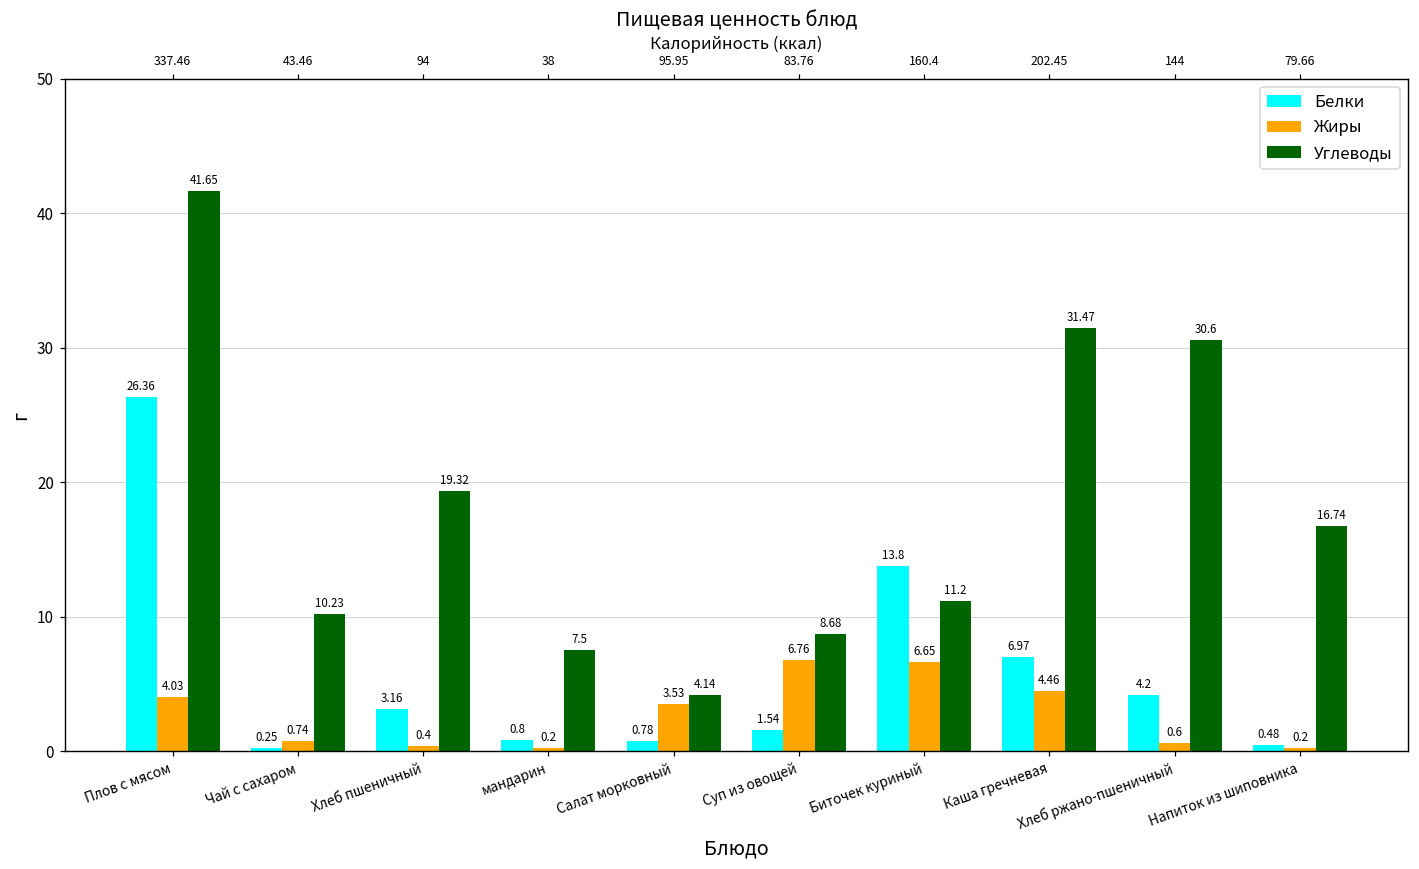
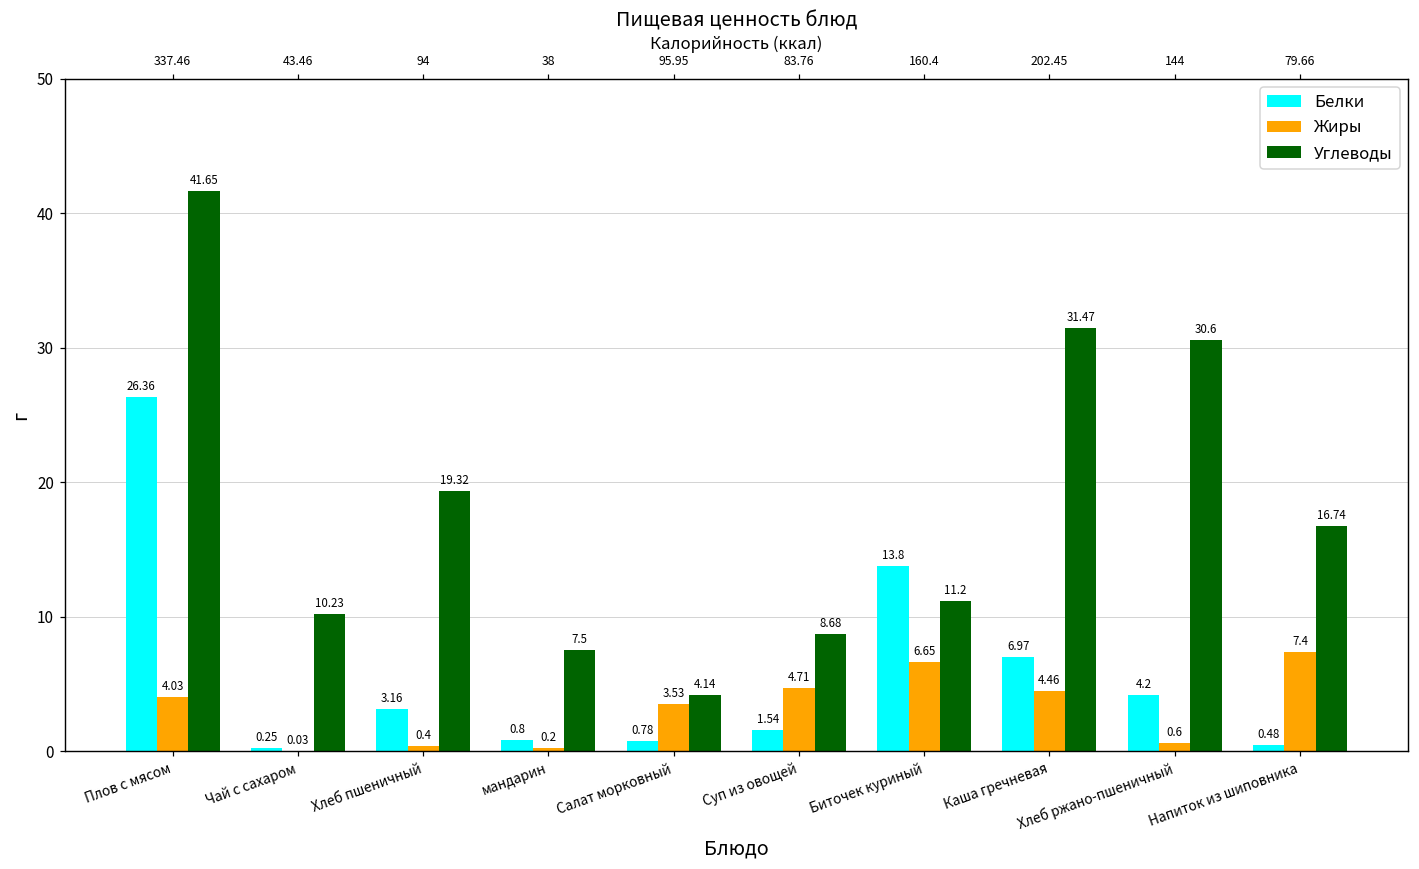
  {
    "Жиры": {
      "Плов с мясом": 4.03,
-     "Чай с сахаром": 0.74,
+     "Чай с сахаром": 0.03,
      "Хлеб пшеничный": 0.4,
      "мандарин": 0.2,
      "Салат морковный": 3.53,
-     "Суп из овощей": 6.76,
+     "Суп из овощей": 4.71,
      "Биточек куриный": 6.65,
      "Каша гречневая": 4.46,
      "Хлеб ржано-пшеничный": 0.6,
-     "Напиток из шиповника": 0.2
+     "Напиток из шиповника": 7.4
    }
  }
